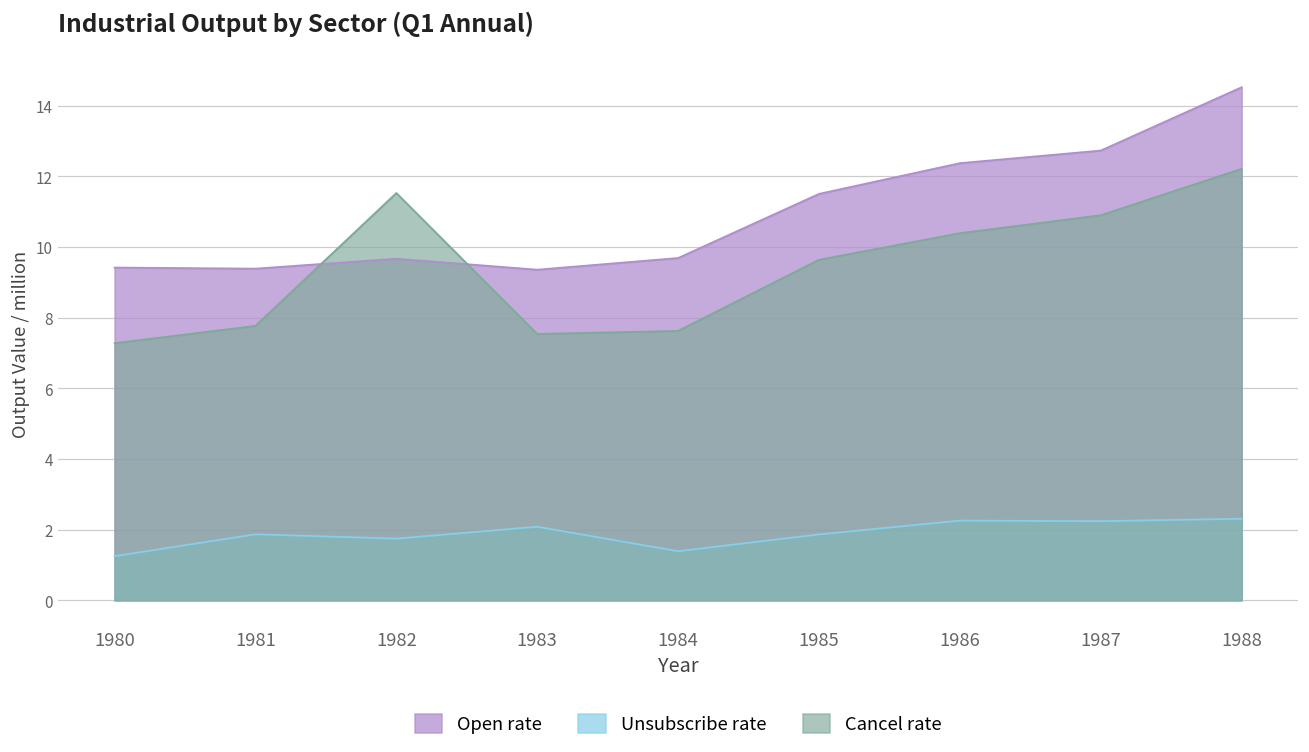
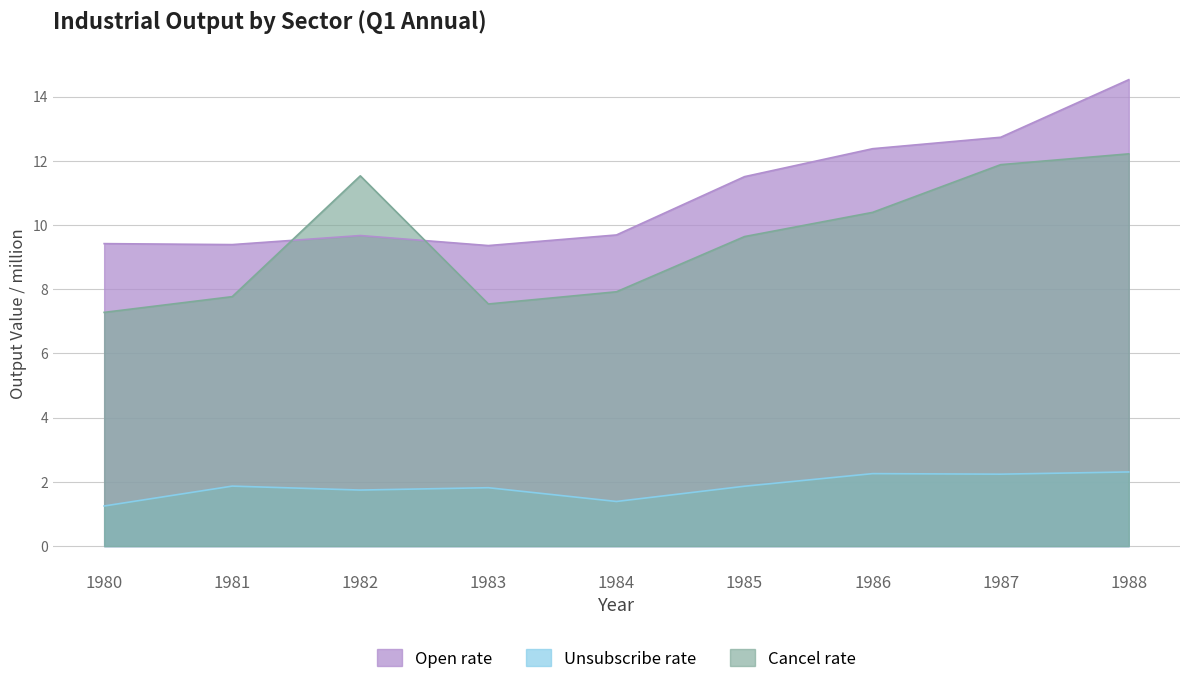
  {
    "Open rate": {
      "1980": 9.4,
      "1981": 9.4,
      "1982": 9.7,
      "1983": 9.4,
      "1984": 9.7,
      "1985": 11.5,
      "1986": 12.4,
      "1987": 12.7,
      "1988": 14.5
    },
    "Unsubscribe rate": {
      "1980": 1.2,
      "1981": 1.9,
      "1982": 1.7,
-     "1983": 2.1,
+     "1983": 1.8,
      "1984": 1.4,
      "1985": 1.9,
      "1986": 2.3,
      "1987": 2.2,
      "1988": 2.3
    },
    "Cancel rate": {
      "1980": 7.3,
      "1981": 7.8,
      "1982": 11.5,
      "1983": 7.5,
-     "1984": 7.6,
+     "1984": 7.9,
      "1985": 9.6,
      "1986": 10.4,
-     "1987": 10.9,
+     "1987": 11.9,
      "1988": 12.2
    }
  }
